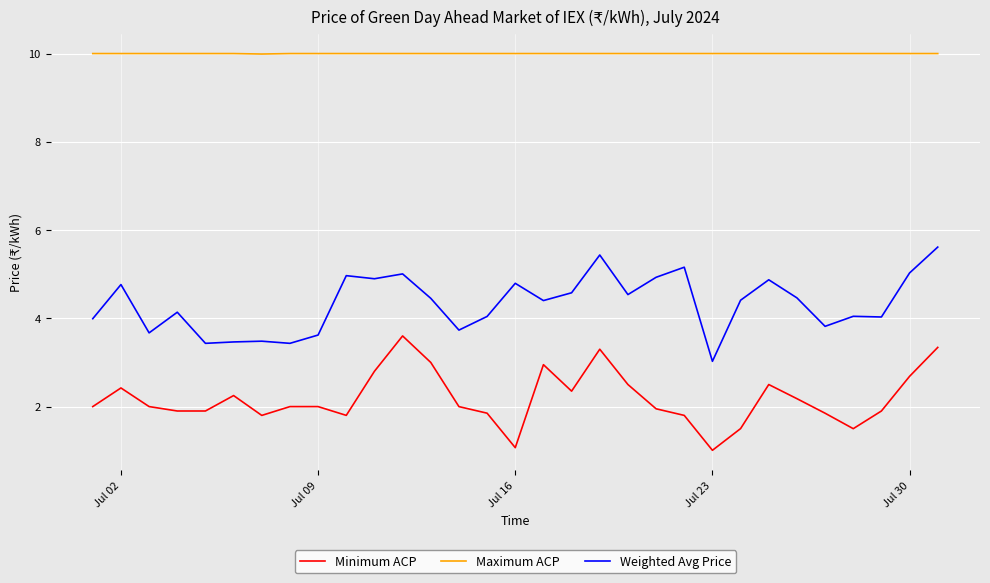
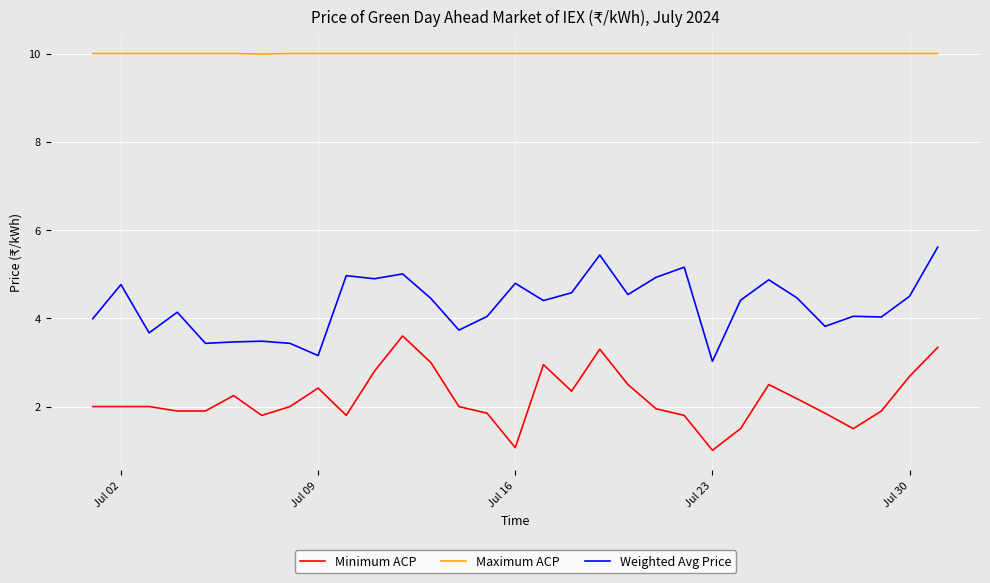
  {
    "Minimum ACP": {
-     "Jul 02": 2.4,
-     "Jul 09": 2.0,
+     "Jul 02": 2.0,
+     "Jul 09": 2.4,
      "Jul 16": 1.1,
      "Jul 23": 1.0,
      "Jul 30": 2.7
    },
    "Maximum ACP": {
      "Jul 02": 10.0,
      "Jul 09": 10.0,
      "Jul 16": 10.0,
      "Jul 23": 10.0,
      "Jul 30": 10.0
    },
    "Weighted Avg Price": {
      "Jul 02": 4.8,
-     "Jul 09": 3.6,
+     "Jul 09": 3.2,
      "Jul 16": 4.8,
      "Jul 23": 3.0,
-     "Jul 30": 5.0
+     "Jul 30": 4.5
    }
  }
